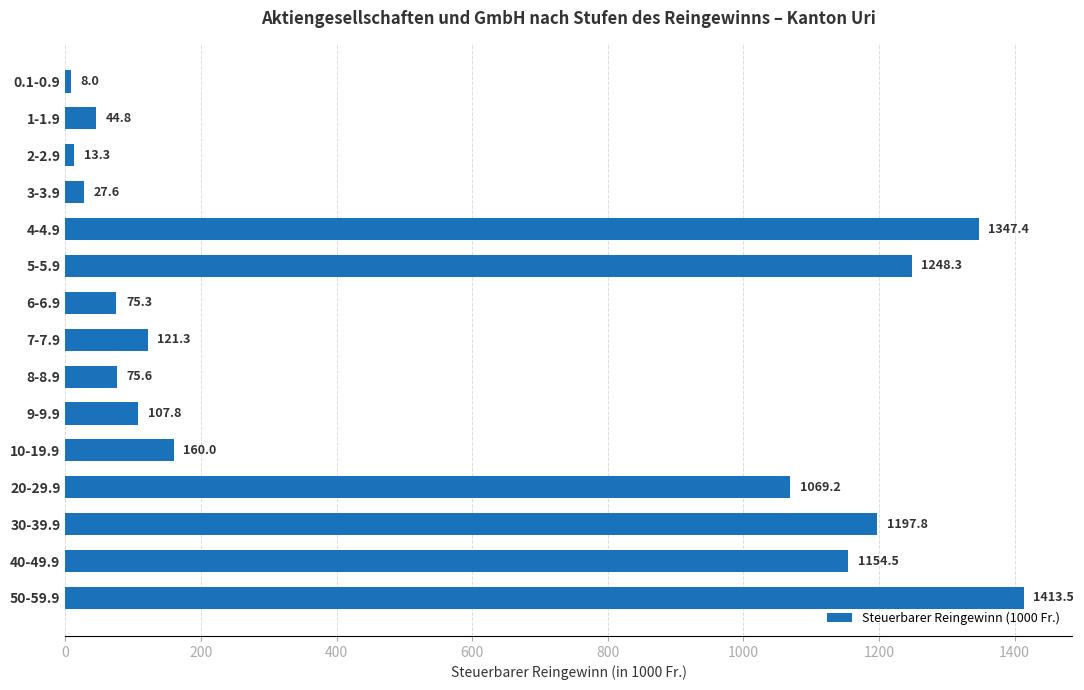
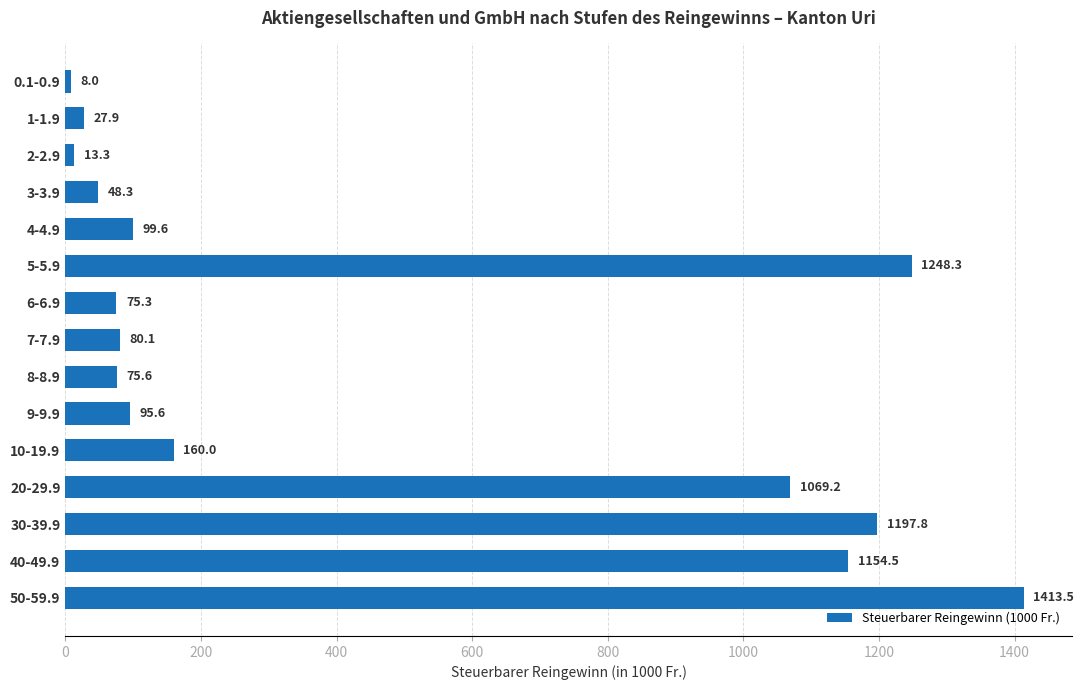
  {
    "0.1-0.9": 8.0,
-   "1-1.9": 44.8,
+   "1-1.9": 27.9,
    "2-2.9": 13.3,
-   "3-3.9": 27.6,
-   "4-4.9": 1347.4,
+   "3-3.9": 48.3,
+   "4-4.9": 99.6,
    "5-5.9": 1248.3,
    "6-6.9": 75.3,
-   "7-7.9": 121.3,
+   "7-7.9": 80.1,
    "8-8.9": 75.6,
-   "9-9.9": 107.8,
+   "9-9.9": 95.6,
    "10-19.9": 160.0,
    "20-29.9": 1069.2,
    "30-39.9": 1197.8,
    "40-49.9": 1154.5,
    "50-59.9": 1413.5
  }
